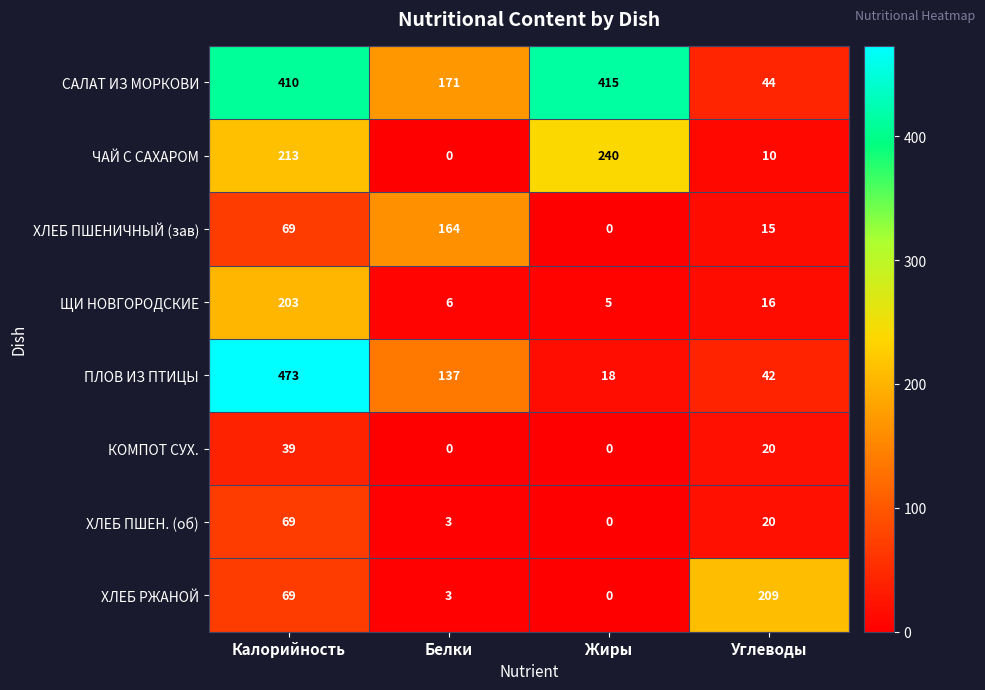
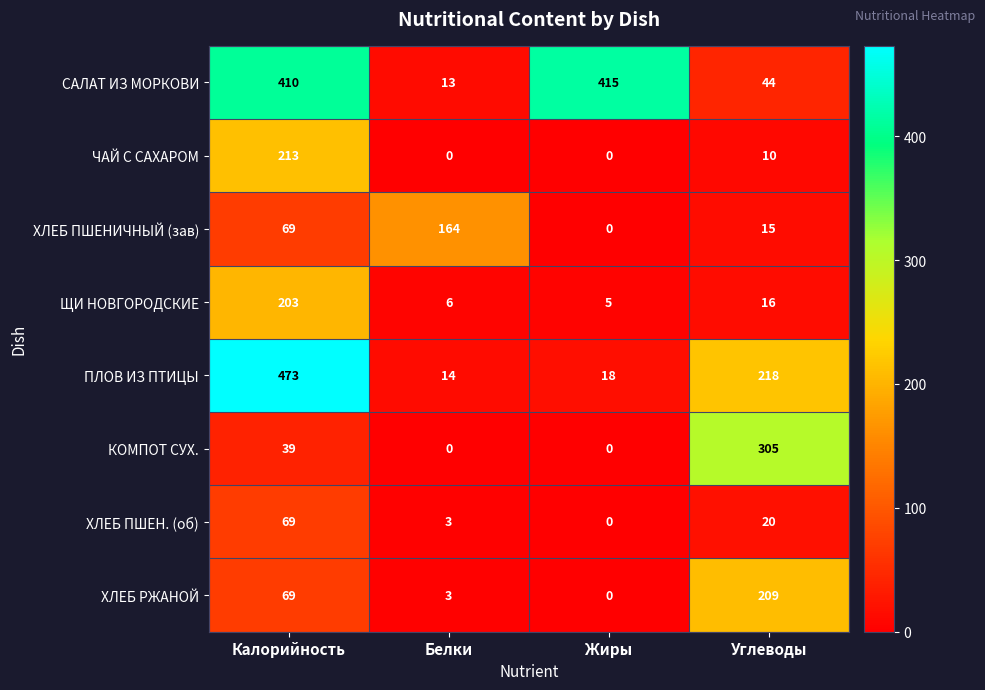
  {
    "САЛАТ ИЗ МОРКОВИ": {
      "Калорийность": 410,
-     "Белки": 171,
+     "Белки": 13,
      "Жиры": 415,
      "Углеводы": 44
    },
    "ЧАЙ С САХАРОМ": {
      "Калорийность": 213,
      "Белки": 0,
-     "Жиры": 240,
+     "Жиры": 0,
      "Углеводы": 10
    },
    "ХЛЕБ ПШЕНИЧНЫЙ (зав)": {
      "Калорийность": 69,
      "Белки": 164,
      "Жиры": 0,
      "Углеводы": 15
    },
    "ЩИ НОВГОРОДСКИЕ": {
      "Калорийность": 203,
      "Белки": 6,
      "Жиры": 5,
      "Углеводы": 16
    },
    "ПЛОВ ИЗ ПТИЦЫ": {
      "Калорийность": 473,
-     "Белки": 137,
+     "Белки": 14,
      "Жиры": 18,
-     "Углеводы": 42
+     "Углеводы": 218
    },
    "КОМПОТ СУХ.": {
      "Калорийность": 39,
      "Белки": 0,
      "Жиры": 0,
-     "Углеводы": 20
+     "Углеводы": 305
    },
    "ХЛЕБ ПШЕН. (об)": {
      "Калорийность": 69,
      "Белки": 3,
      "Жиры": 0,
      "Углеводы": 20
    },
    "ХЛЕБ РЖАНОЙ": {
      "Калорийность": 69,
      "Белки": 3,
      "Жиры": 0,
      "Углеводы": 209
    }
  }
